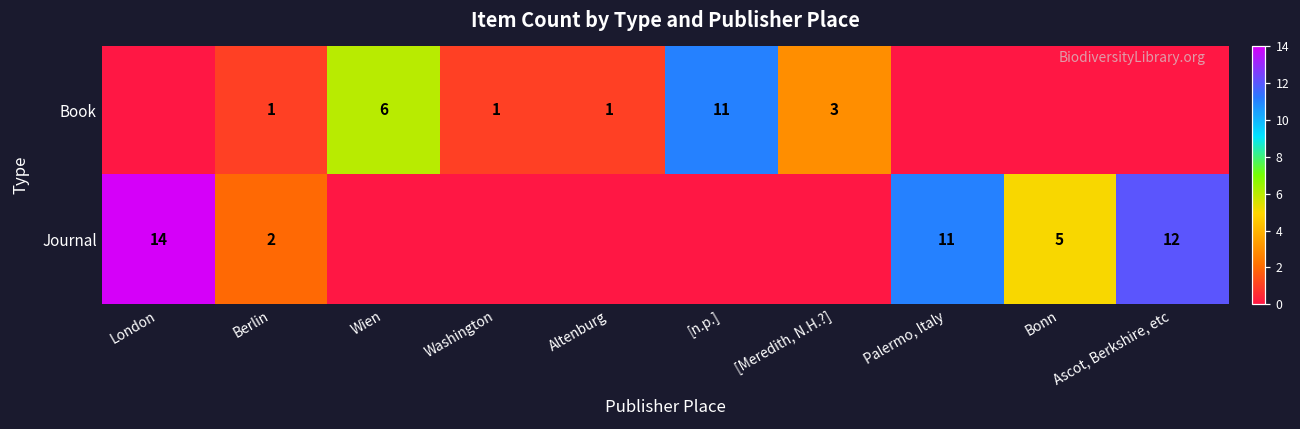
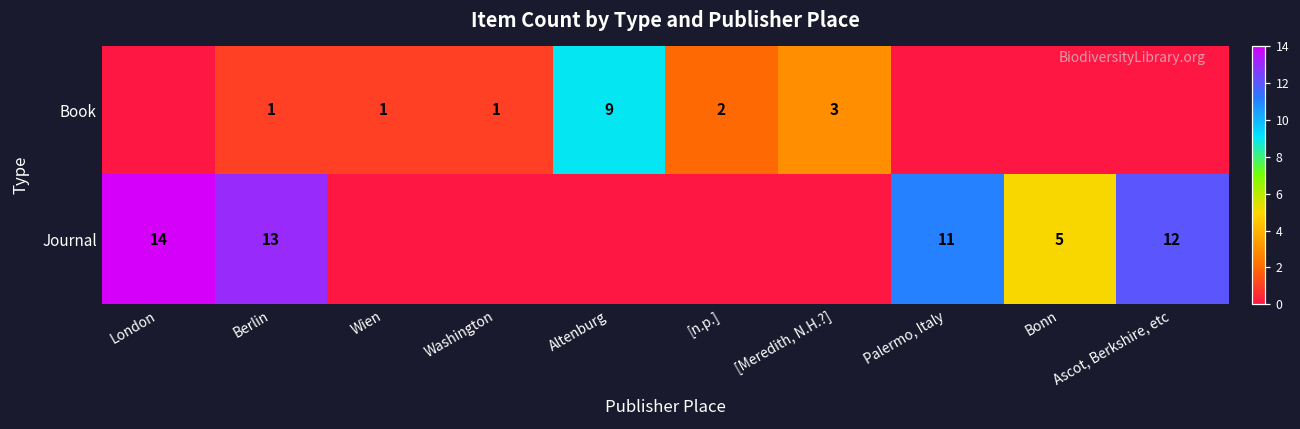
  {
    "Book": {
      "Berlin": 1,
-     "Wien": 6,
+     "Wien": 1,
      "Washington": 1,
-     "Altenburg": 1,
-     "[n.p.]": 11,
+     "Altenburg": 9,
+     "[n.p.]": 2,
      "[Meredith, N.H.?]": 3
    },
    "Journal": {
      "London": 14,
-     "Berlin": 2,
+     "Berlin": 13,
      "Palermo, Italy": 11,
      "Bonn": 5,
      "Ascot, Berkshire, etc": 12
    }
  }
